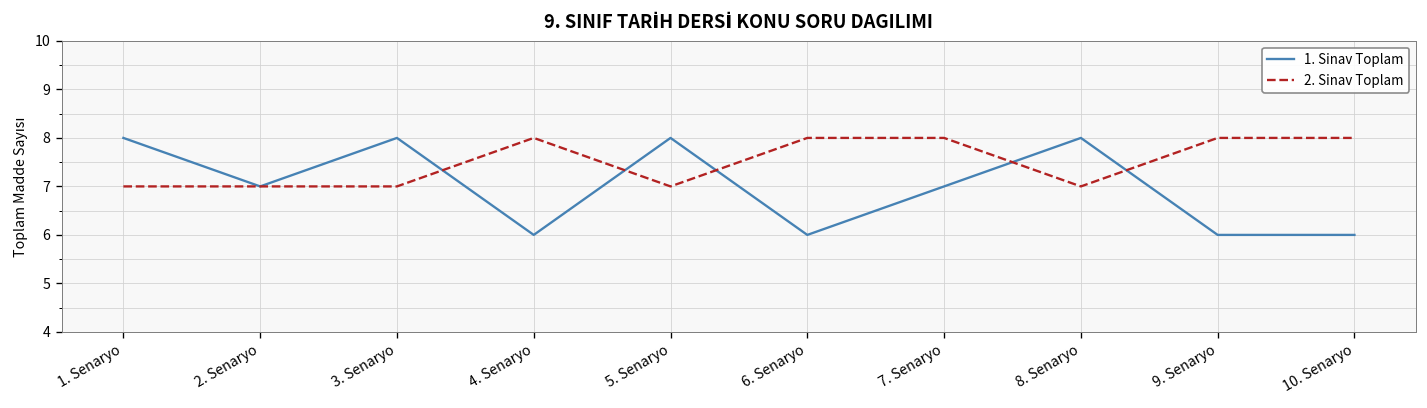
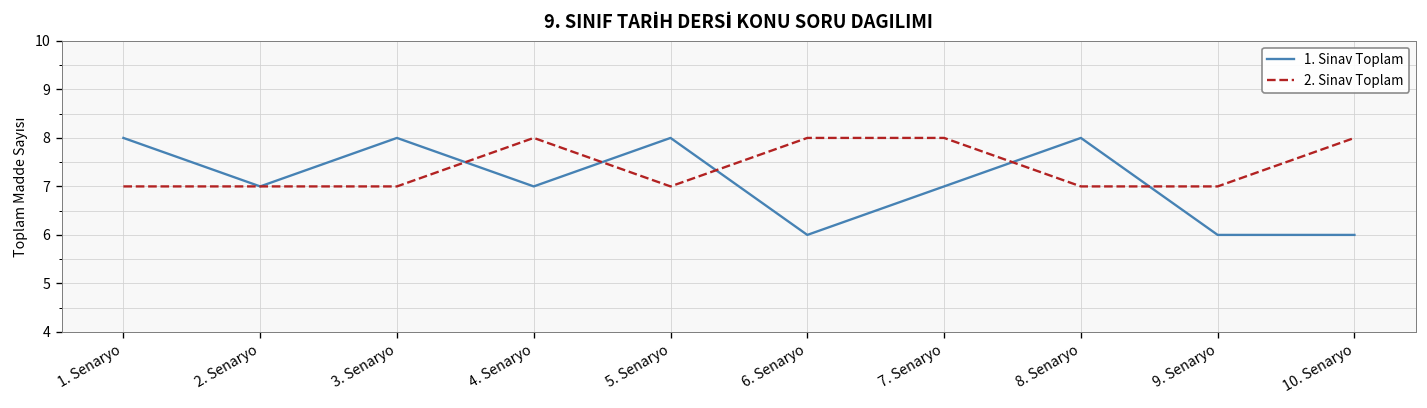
  {
    "1. Sinav Toplam": {
      "1. Senaryo": 8,
      "3. Senaryo": 8,
-     "4. Senaryo": 6,
+     "4. Senaryo": 7,
      "5. Senaryo": 8,
      "6. Senaryo": 6,
      "7. Senaryo": 7,
      "8. Senaryo": 8,
      "9. Senaryo": 6,
      "10. Senaryo": 6
    },
    "2. Sinav Toplam": {
      "1. Senaryo": 7,
      "3. Senaryo": 7,
      "4. Senaryo": 8,
      "5. Senaryo": 7,
      "6. Senaryo": 8,
      "7. Senaryo": 8,
      "8. Senaryo": 7,
-     "9. Senaryo": 8,
+     "9. Senaryo": 7,
      "10. Senaryo": 8
    }
  }
